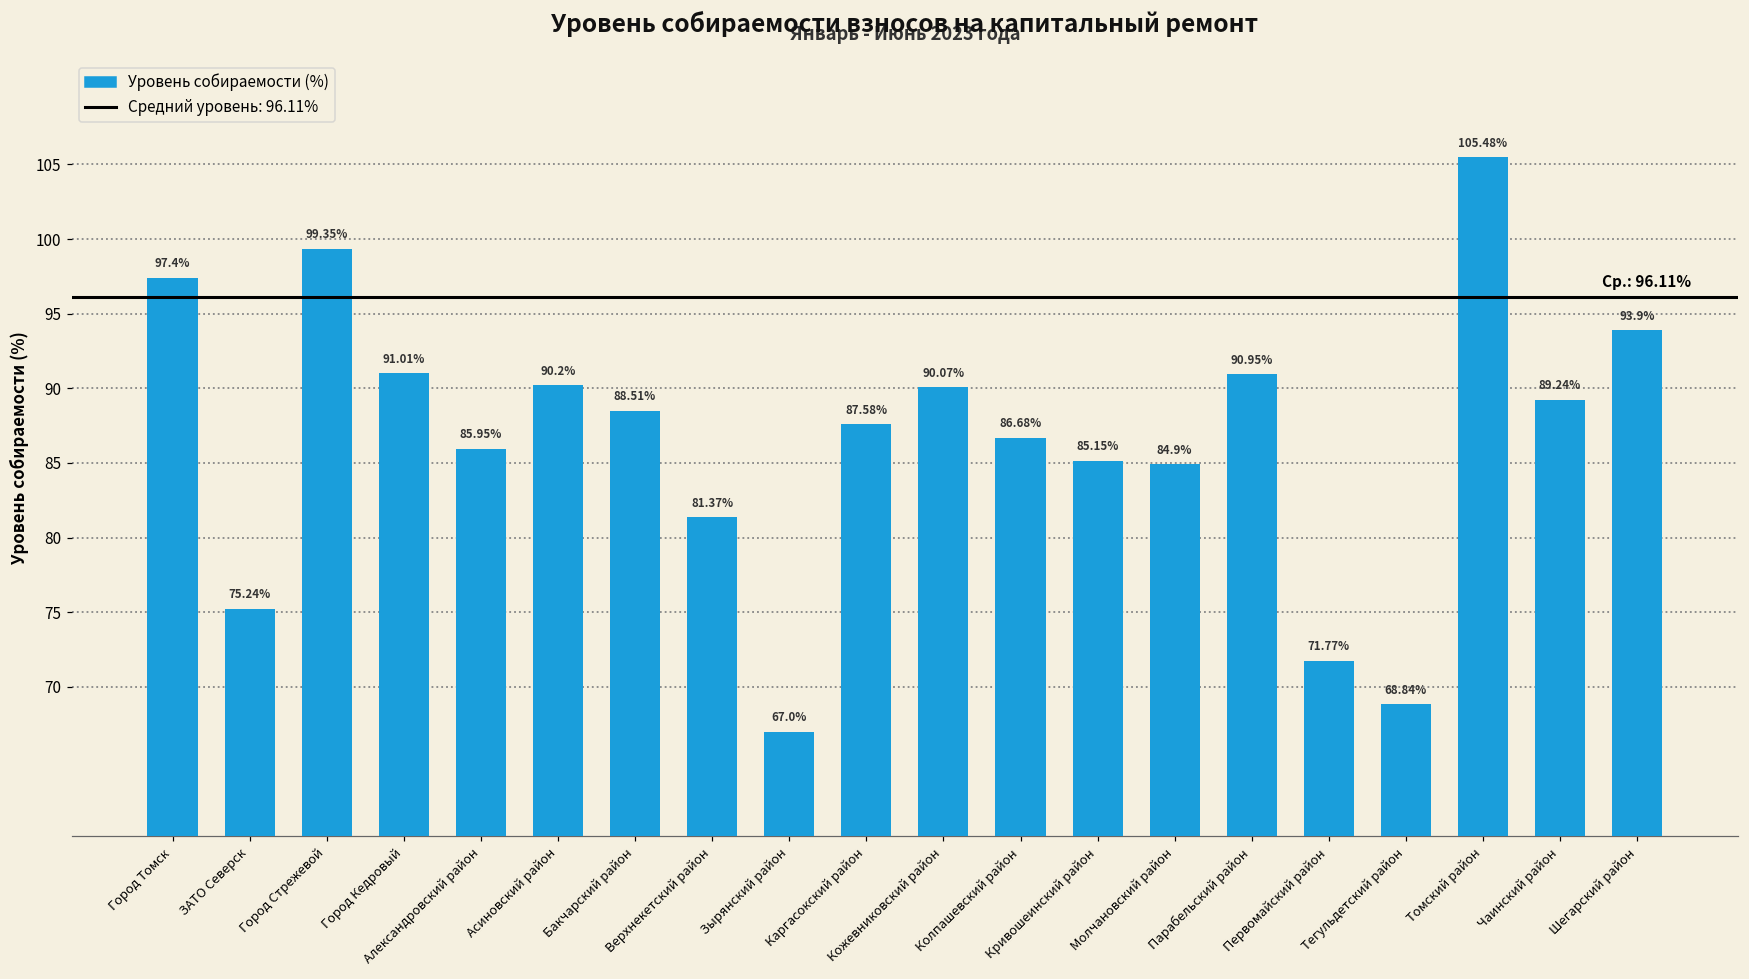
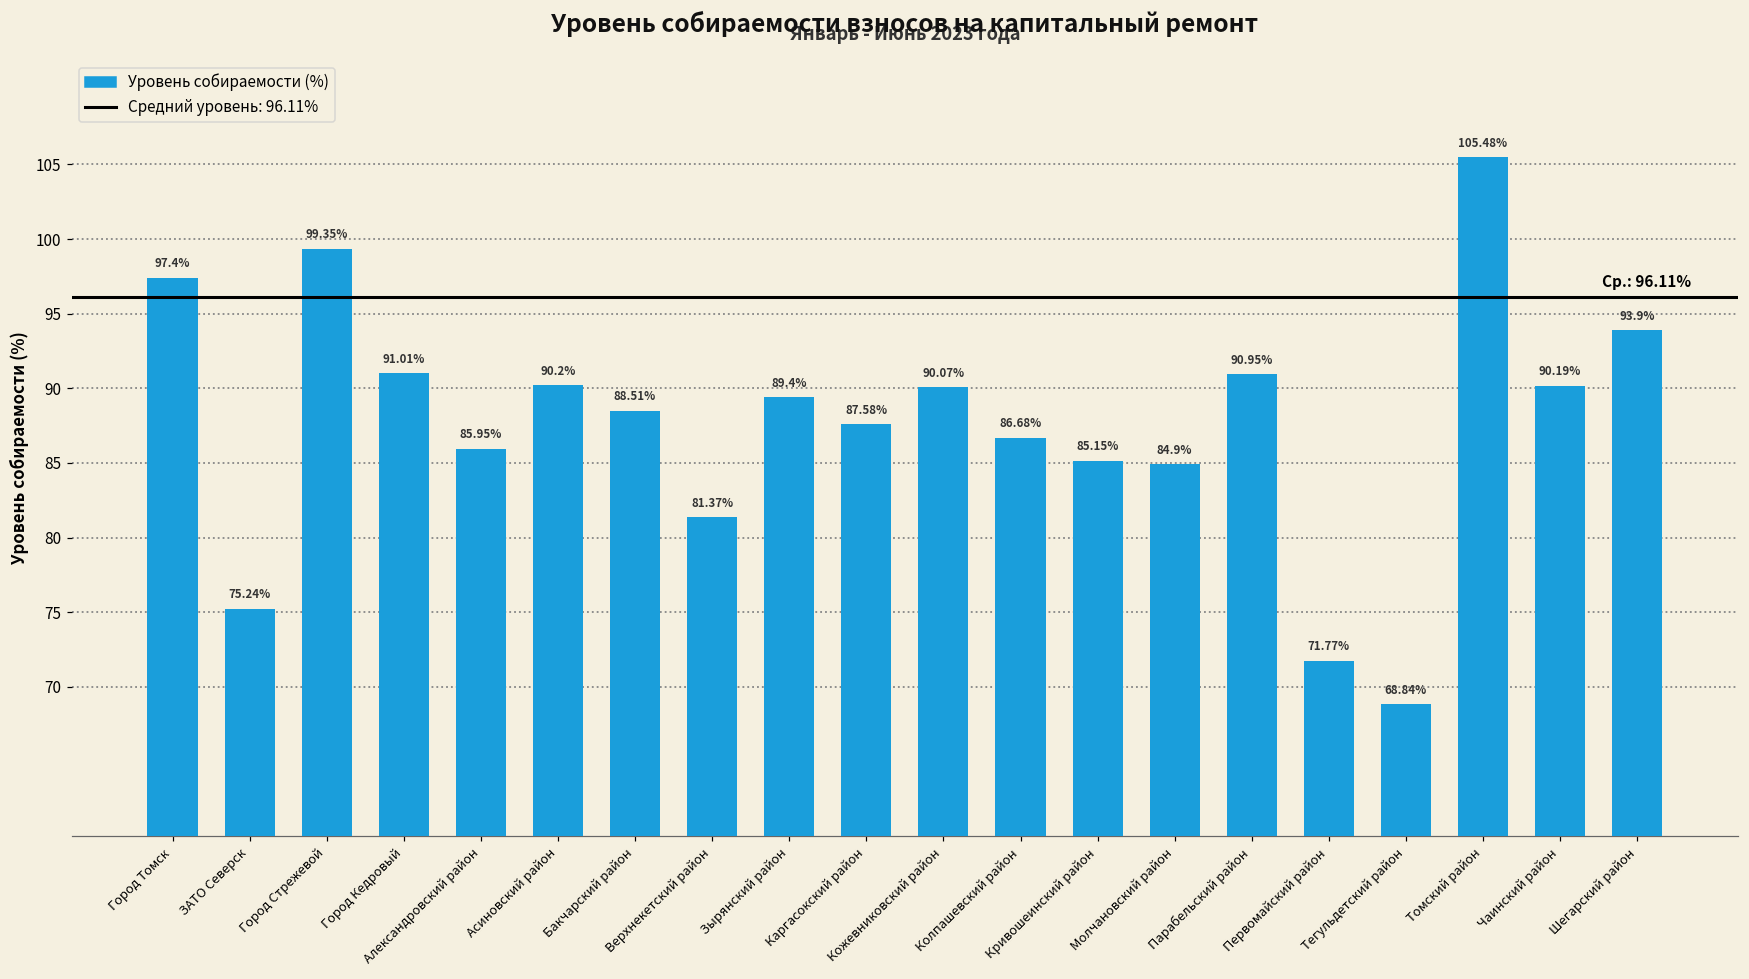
  {
    "Город Томск": "97.4%",
    "ЗАТО Северск": "75.24%",
    "Город Стрежевой": "99.35%",
    "Город Кедровый": "91.01%",
    "Александровский район": "85.95%",
    "Асиновский район": "90.2%",
    "Бакчарский район": "88.51%",
    "Верхнекетский район": "81.37%",
-   "Зырянский район": "67.0%",
+   "Зырянский район": "89.4%",
    "Каргасокский район": "87.58%",
    "Кожевниковский район": "90.07%",
    "Колпашевский район": "86.68%",
    "Кривошеинский район": "85.15%",
    "Молчановский район": "84.9%",
    "Парабельский район": "90.95%",
    "Первомайский район": "71.77%",
    "Тегульдетский район": "68.84%",
    "Томский район": "105.48%",
-   "Чаинский район": "89.24%",
+   "Чаинский район": "90.19%",
    "Шегарский район": "93.9%"
  }
